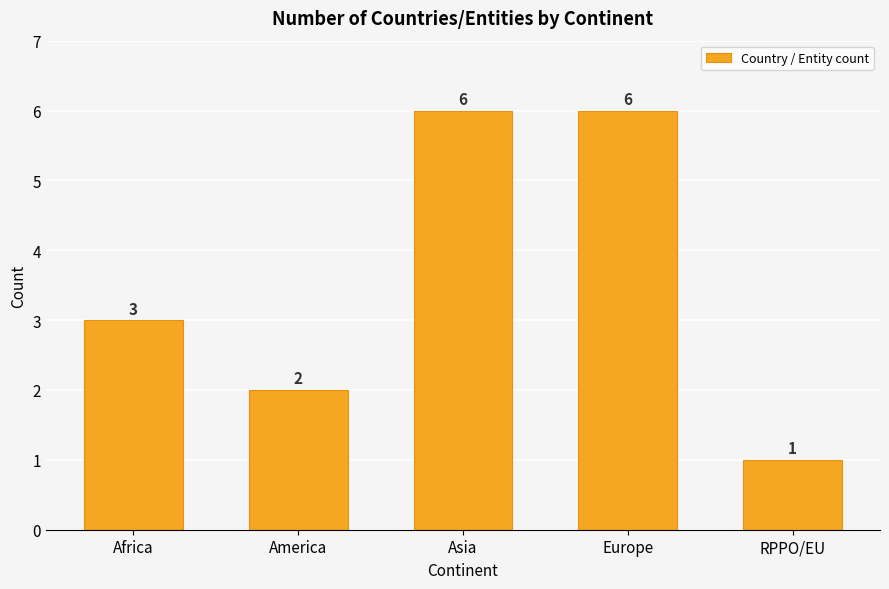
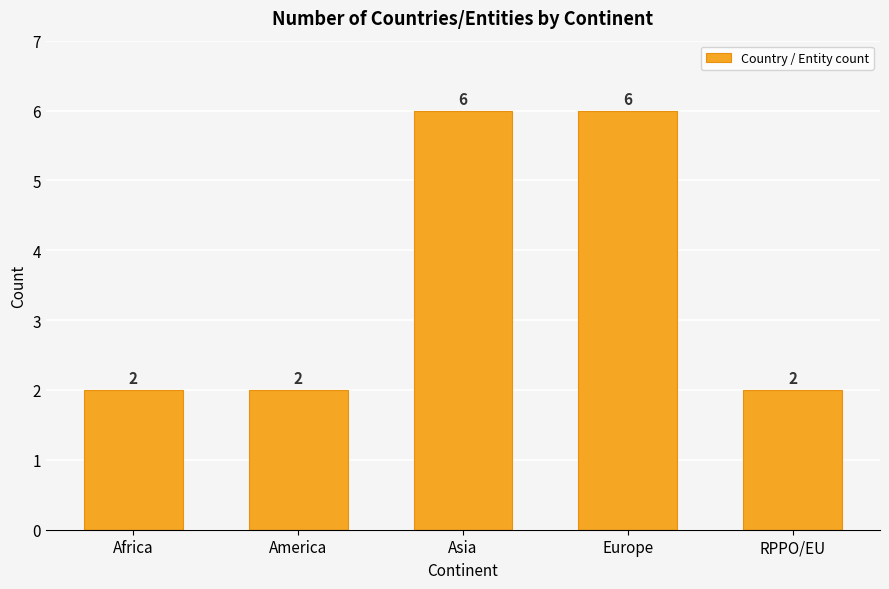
  {
-   "Africa": 3,
+   "Africa": 2,
    "America": 2,
    "Asia": 6,
    "Europe": 6,
-   "RPPO/EU": 1
+   "RPPO/EU": 2
  }
